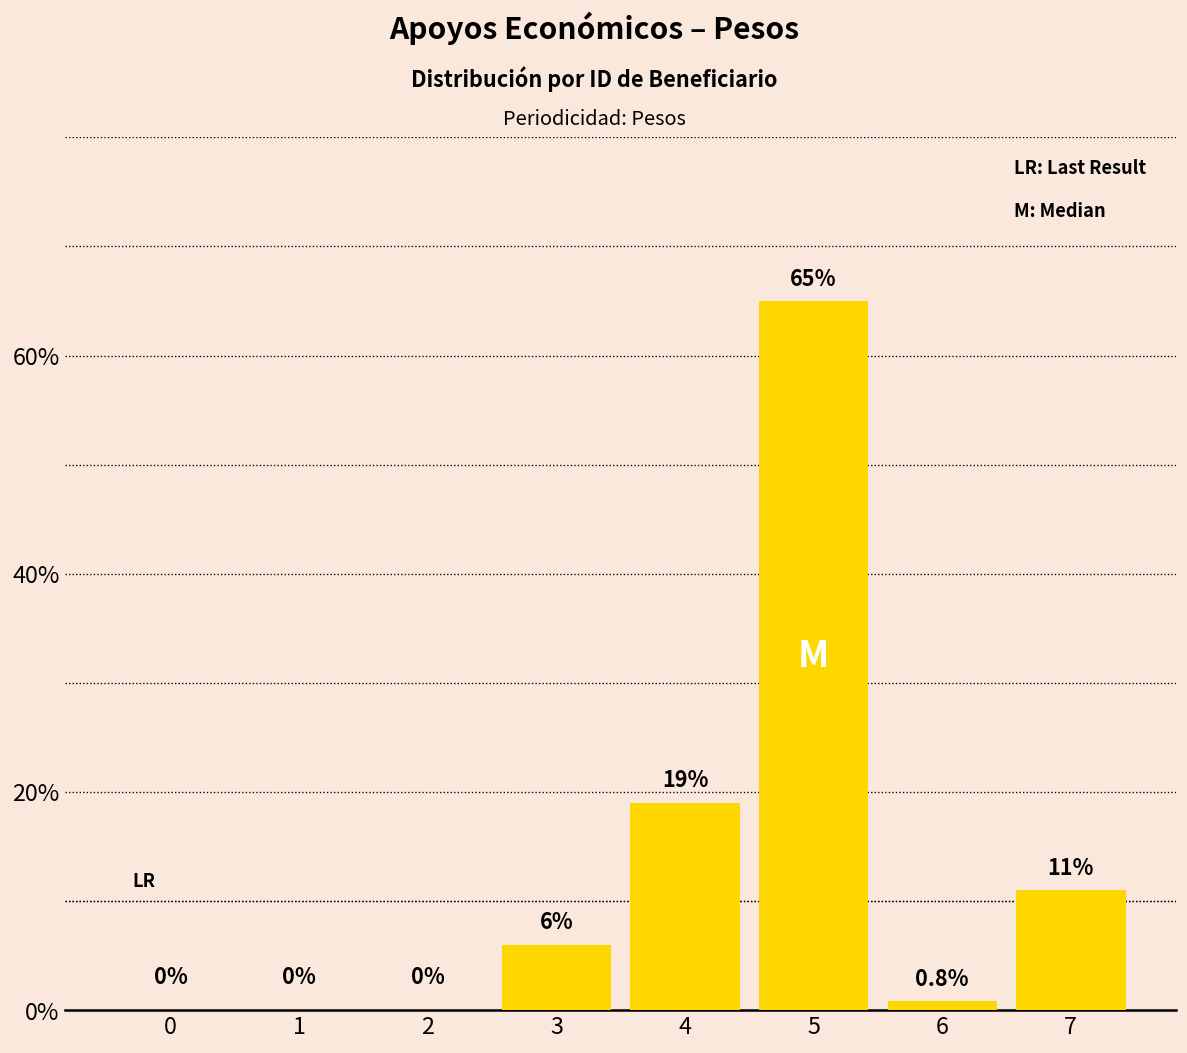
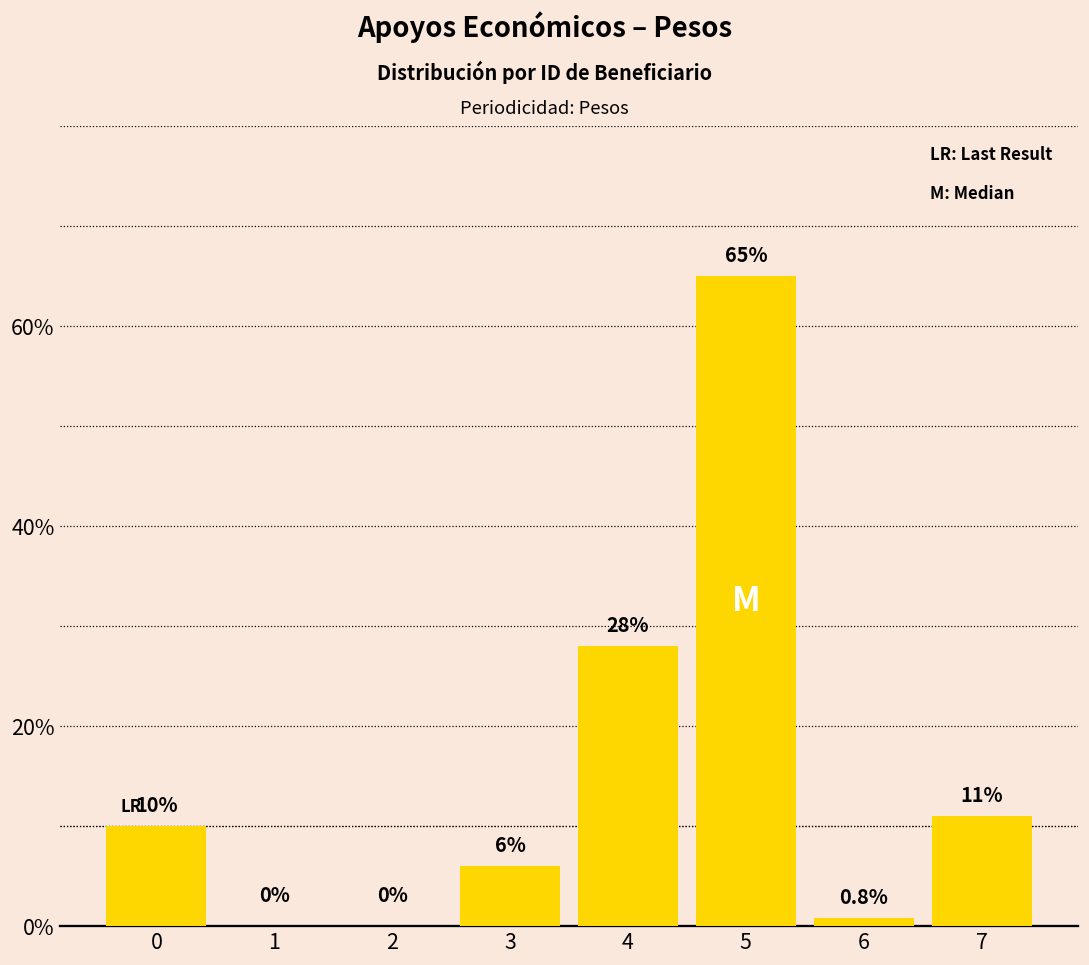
  {
-   "0": "0%",
+   "0": "10%",
    "1": "0%",
    "2": "0%",
    "3": "6%",
-   "4": "19%",
+   "4": "28%",
    "5": "65%",
    "6": "0.8%",
    "7": "11%"
  }
